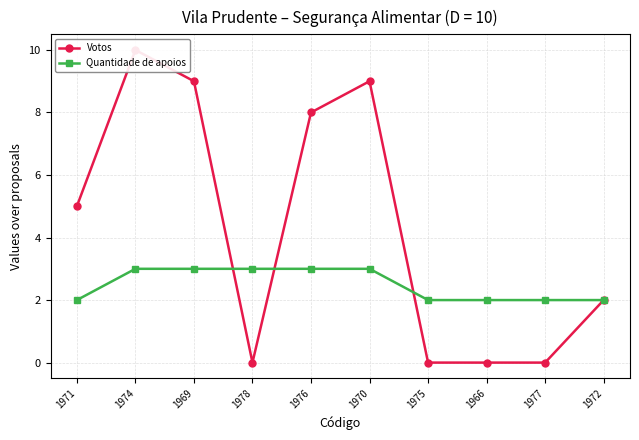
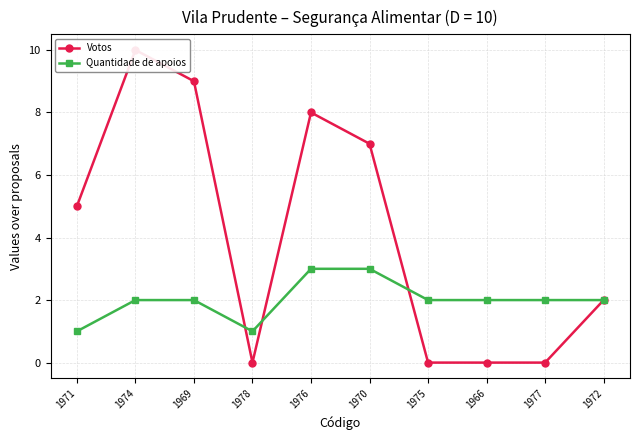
  {
    "Votos": {
      "1971": 5,
      "1969": 9,
      "1978": 0,
      "1976": 8,
-     "1970": 9,
+     "1970": 7,
      "1975": 0,
      "1966": 0,
      "1977": 0
    },
    "Quantidade de apoios": {
-     "1971": 2,
-     "1974": 3,
-     "1969": 3,
-     "1978": 3,
+     "1971": 1,
+     "1974": 2,
+     "1969": 2,
+     "1978": 1,
      "1976": 3,
      "1970": 3,
      "1975": 2,
      "1966": 2,
      "1977": 2
    }
  }
